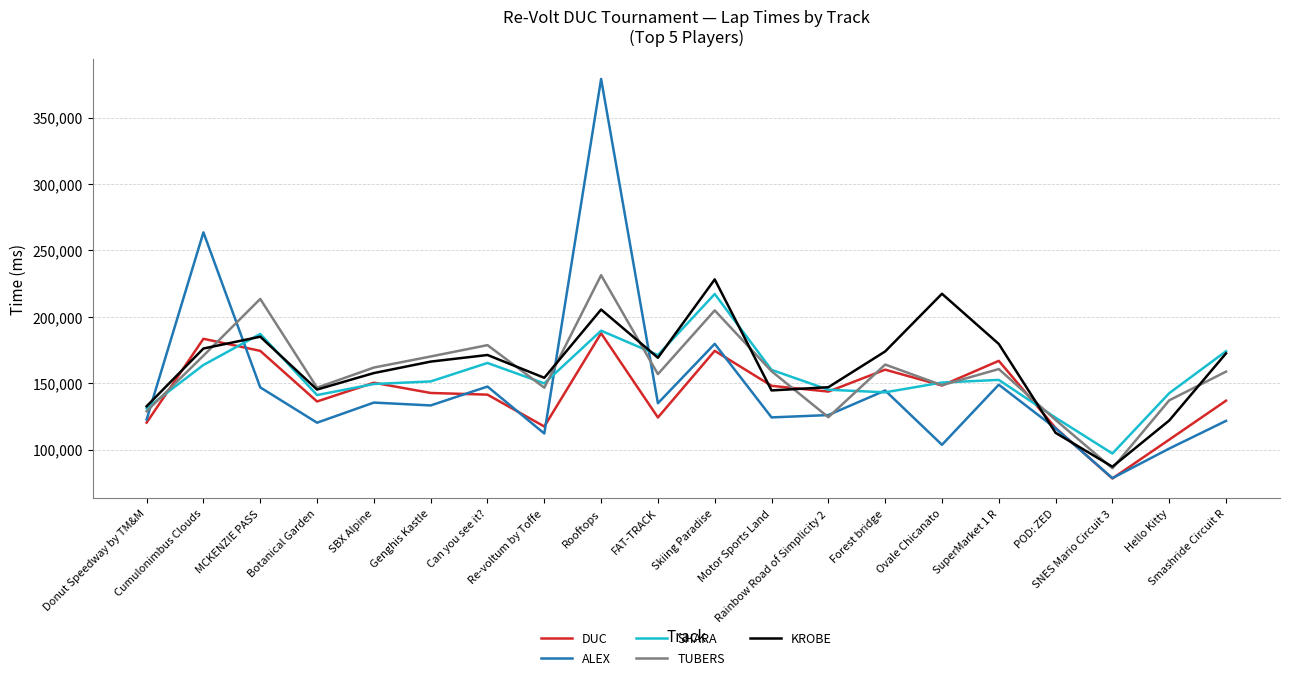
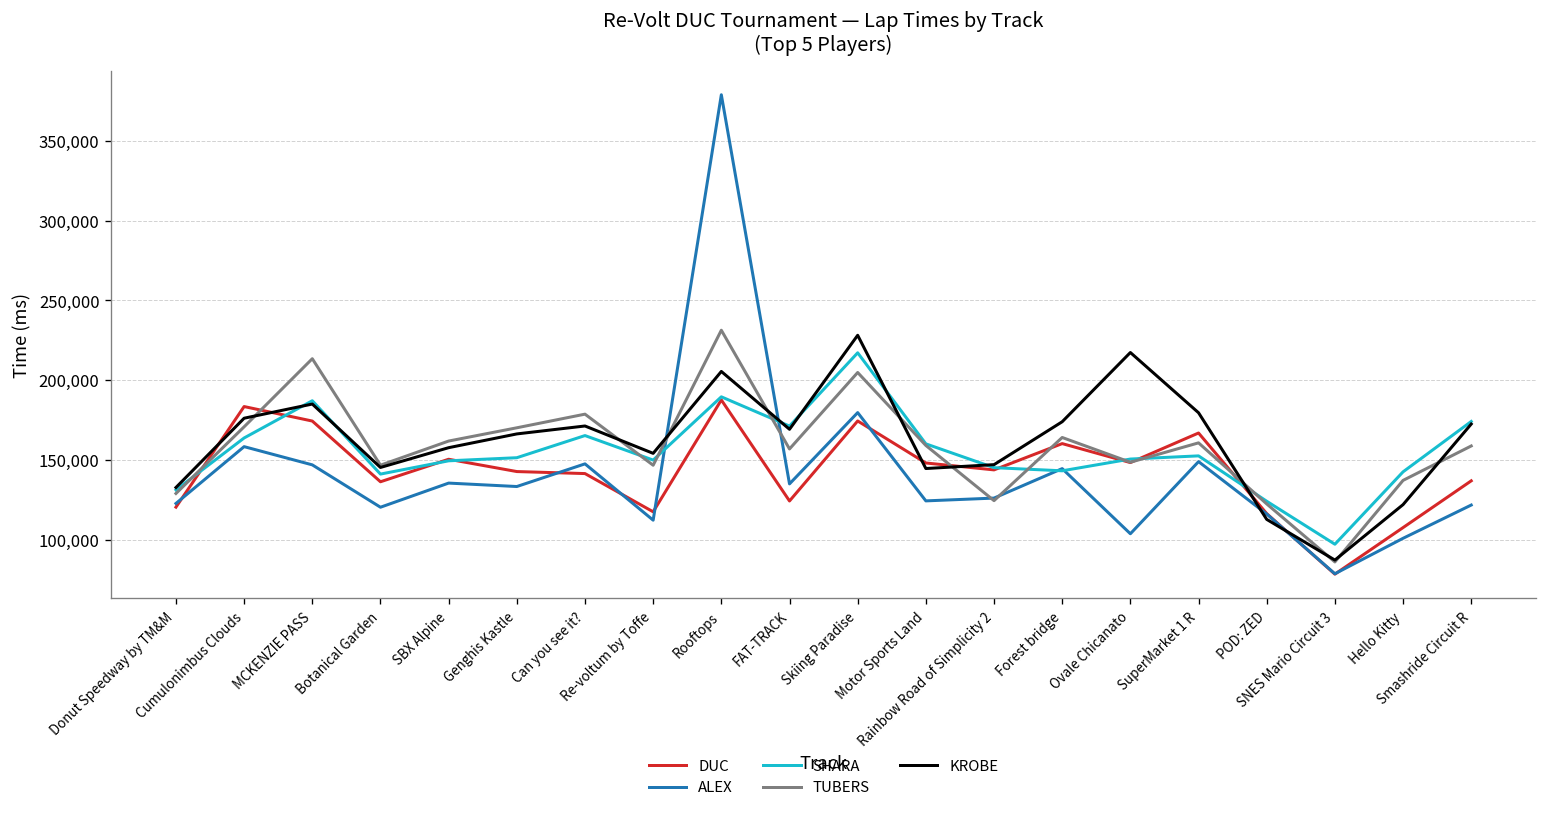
  {
    "DUC": {
      "Donut Speedway by TM&M": "120,000",
      "Cumulonimbus Clouds": "183,000",
      "MCKENZIE PASS": "174,000",
      "Botanical Garden": "136,000",
      "Genghis Kastle": "143,000",
      "Can you see it?": "141,000",
      "Re-voltum by Toffe": "117,000",
      "Rooftops": "188,000",
      "FAT-TRACK": "124,000",
      "Skiing Paradise": "174,000",
      "Motor Sports Land": "148,000",
      "Forest bridge": "160,000",
      "SuperMarket 1 R": "167,000",
      "Hello Kitty": "108,000",
      "Smashride Circuit R": "137,000"
    },
    "ALEX": {
      "Donut Speedway by TM&M": "123,000",
-     "Cumulonimbus Clouds": "264,000",
+     "Cumulonimbus Clouds": "158,000",
      "MCKENZIE PASS": "147,000",
      "Botanical Garden": "120,000",
      "SBX Alpine": "135,000",
      "Genghis Kastle": "133,000",
      "Can you see it?": "148,000",
      "Re-voltum by Toffe": "112,000",
      "Rooftops": "379,000",
      "FAT-TRACK": "135,000",
      "Skiing Paradise": "180,000",
      "Motor Sports Land": "124,000",
      "Ovale Chicanato": "104,000",
      "SuperMarket 1 R": "149,000",
      "Hello Kitty": "101,000",
      "Smashride Circuit R": "122,000"
    },
    "SHARA": {
      "Cumulonimbus Clouds": "164,000",
      "MCKENZIE PASS": "187,000",
      "Botanical Garden": "141,000",
      "Genghis Kastle": "151,000",
      "Can you see it?": "165,000",
      "Re-voltum by Toffe": "150,000",
      "Rooftops": "190,000",
      "FAT-TRACK": "171,000",
      "Skiing Paradise": "217,000",
      "Ovale Chicanato": "151,000",
      "SuperMarket 1 R": "153,000",
      "SNES Mario Circuit 3": "97,000",
      "Hello Kitty": "143,000"
    },
    "TUBERS": {
      "Donut Speedway by TM&M": "129,000",
      "Cumulonimbus Clouds": "171,000",
      "MCKENZIE PASS": "213,000",
      "SBX Alpine": "162,000",
      "Genghis Kastle": "170,000",
      "Can you see it?": "179,000",
      "Re-voltum by Toffe": "147,000",
      "Rooftops": "231,000",
      "FAT-TRACK": "157,000",
      "Skiing Paradise": "205,000",
      "Forest bridge": "164,000",
      "SuperMarket 1 R": "161,000",
      "Hello Kitty": "137,000",
      "Smashride Circuit R": "159,000"
    },
    "KROBE": {
      "Cumulonimbus Clouds": "176,000",
      "MCKENZIE PASS": "185,000",
      "SBX Alpine": "158,000",
      "Genghis Kastle": "166,000",
      "Can you see it?": "171,000",
      "Re-voltum by Toffe": "154,000",
      "Rooftops": "205,000",
      "FAT-TRACK": "169,000",
      "Skiing Paradise": "228,000",
      "Motor Sports Land": "145,000",
      "Forest bridge": "174,000",
      "Ovale Chicanato": "217,000",
      "SuperMarket 1 R": "180,000",
      "POD: ZED": "113,000",
      "Hello Kitty": "122,000"
    }
  }
